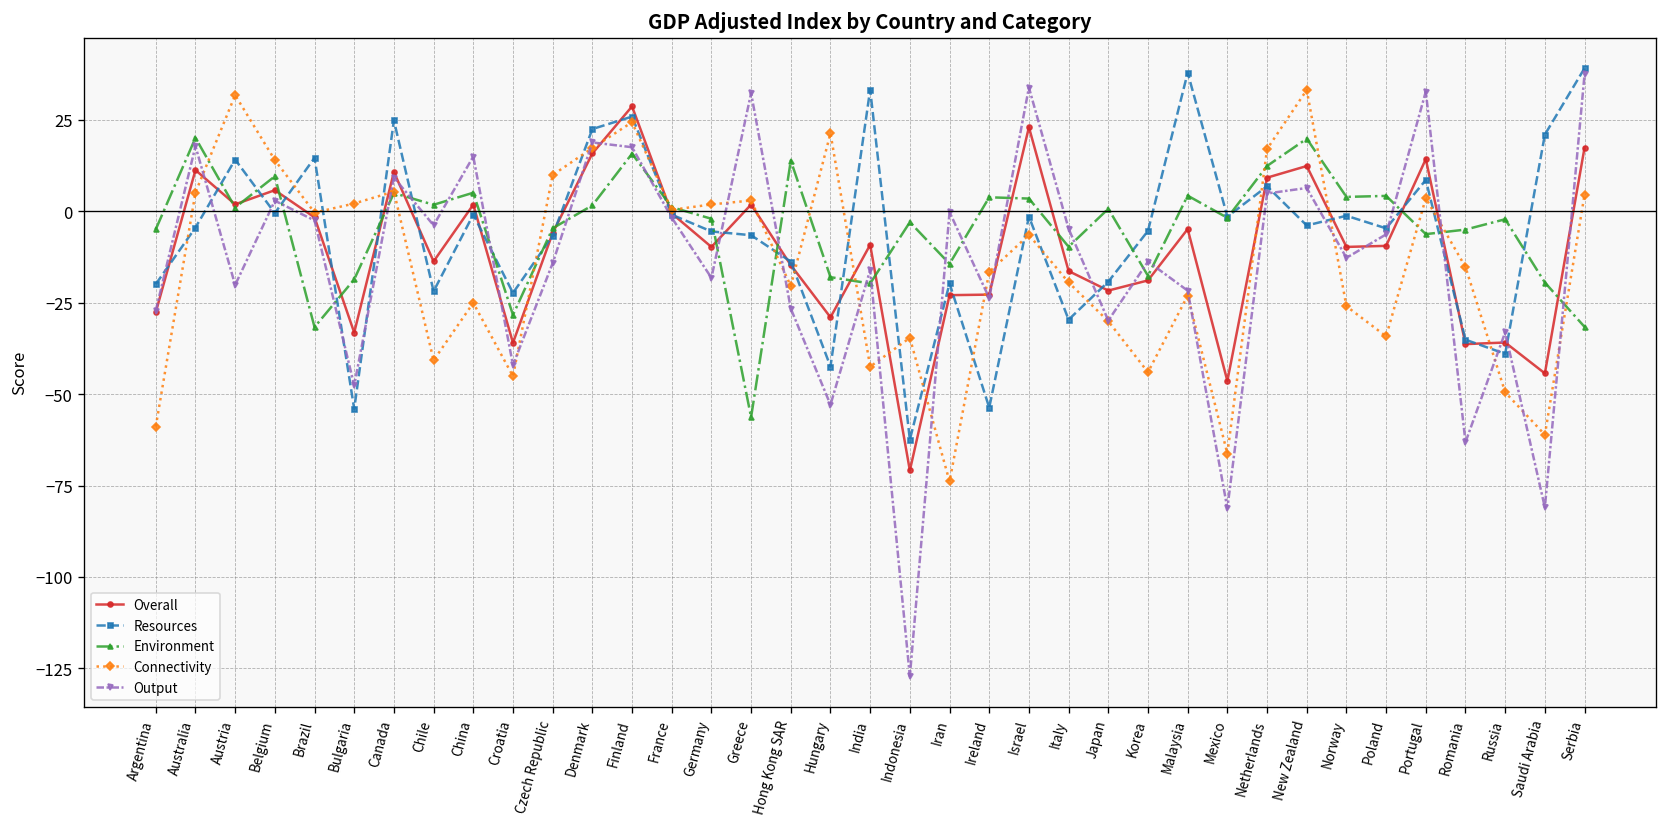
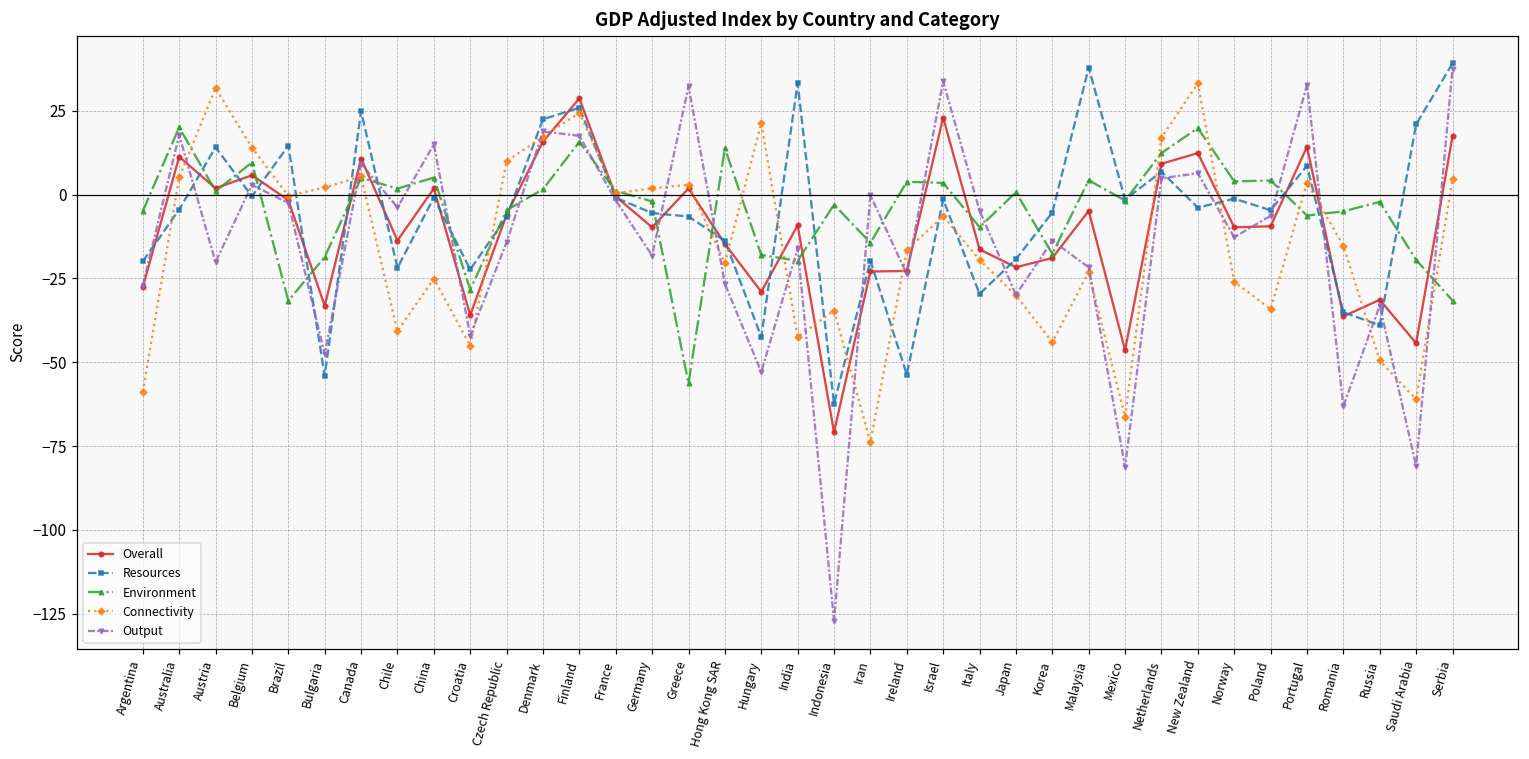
  {
    "Overall": {
      "Australia": 11,
      "Austria": 2,
      "Belgium": 6,
      "Bulgaria": -33,
      "Canada": 11,
      "Chile": -14,
      "China": 2,
      "Croatia": -36,
      "Denmark": 16,
      "Finland": 29,
      "Germany": -10,
      "Greece": 2,
      "Hong Kong SAR": -15,
      "Hungary": -29,
      "India": -9,
      "Indonesia": -71,
      "Iran": -23,
      "Ireland": -23,
      "Israel": 23,
      "Italy": -16,
      "Japan": -22,
      "Korea": -19,
      "Malaysia": -5,
      "Mexico": -46,
      "Netherlands": 9,
      "New Zealand": 12,
      "Norway": -10,
      "Poland": -9,
      "Portugal": 14,
      "Romania": -36,
-     "Russia": -36,
+     "Russia": -31,
      "Saudi Arabia": -44,
      "Serbia": 17
    },
    "Resources": {
      "Argentina": -20,
      "Australia": -4,
      "Austria": 14,
      "Belgium": 0,
      "Brazil": 15,
      "Bulgaria": -54,
      "Canada": 25,
      "Chile": -22,
      "China": -1,
      "Croatia": -22,
      "Denmark": 22,
      "Finland": 26,
      "Germany": -6,
      "Greece": -7,
      "Hong Kong SAR": -14,
      "Hungary": -42,
      "India": 33,
      "Indonesia": -62,
      "Iran": -20,
      "Ireland": -54,
      "Israel": -1,
      "Italy": -30,
      "Japan": -19,
      "Korea": -5,
      "Malaysia": 38,
      "Netherlands": 7,
      "New Zealand": -4,
      "Norway": -1,
      "Poland": -5,
      "Portugal": 9,
      "Romania": -35,
      "Russia": -39,
      "Saudi Arabia": 21,
      "Serbia": 39
    },
    "Environment": {
      "Argentina": -5,
      "Australia": 20,
      "Austria": 1,
      "Belgium": 10,
      "Brazil": -32,
      "Bulgaria": -19,
      "Chile": 2,
      "China": 5,
      "Croatia": -28,
      "Czech Republic": -5,
      "Denmark": 2,
      "Finland": 16,
      "Germany": -2,
      "Greece": -56,
      "Hong Kong SAR": 14,
      "Hungary": -18,
      "India": -20,
      "Indonesia": -3,
      "Iran": -14,
      "Ireland": 4,
      "Israel": 3,
      "Italy": -10,
      "Japan": 1,
      "Korea": -18,
      "Malaysia": 4,
      "Netherlands": 12,
      "New Zealand": 20,
      "Norway": 4,
      "Poland": 4,
      "Portugal": -6,
      "Romania": -5,
      "Russia": -2,
      "Saudi Arabia": -19,
      "Serbia": -32
    },
    "Connectivity": {
      "Argentina": -59,
      "Australia": 5,
      "Austria": 32,
      "Belgium": 14,
      "Brazil": 0,
      "Bulgaria": 2,
      "Chile": -41,
      "China": -25,
      "Croatia": -45,
      "Czech Republic": 10,
      "Denmark": 17,
      "Finland": 24,
      "Germany": 2,
      "Greece": 3,
      "Hong Kong SAR": -20,
      "Hungary": 21,
      "India": -42,
      "Indonesia": -35,
      "Iran": -74,
      "Ireland": -17,
      "Israel": -6,
      "Italy": -19,
      "Korea": -44,
      "Malaysia": -23,
      "Mexico": -66,
      "Netherlands": 17,
      "New Zealand": 33,
      "Norway": -26,
      "Poland": -34,
      "Portugal": 4,
      "Romania": -15,
      "Russia": -49,
      "Saudi Arabia": -61,
      "Serbia": 5
    },
    "Output": {
      "Australia": 18,
      "Austria": -20,
      "Belgium": 3,
      "Bulgaria": -48,
      "Canada": 9,
      "Chile": -4,
      "China": 15,
      "Croatia": -42,
      "Czech Republic": -14,
      "Denmark": 19,
      "Finland": 18,
      "Germany": -18,
      "Greece": 32,
      "Hong Kong SAR": -27,
      "Hungary": -53,
      "India": -16,
      "Indonesia": -127,
      "Iran": 0,
      "Ireland": -24,
      "Israel": 34,
      "Italy": -5,
      "Korea": -14,
      "Malaysia": -22,
      "Mexico": -81,
      "Netherlands": 5,
      "New Zealand": 6,
      "Norway": -13,
      "Poland": -6,
      "Portugal": 33,
      "Romania": -63,
      "Russia": -33,
      "Saudi Arabia": -81,
      "Serbia": 38
    }
  }
